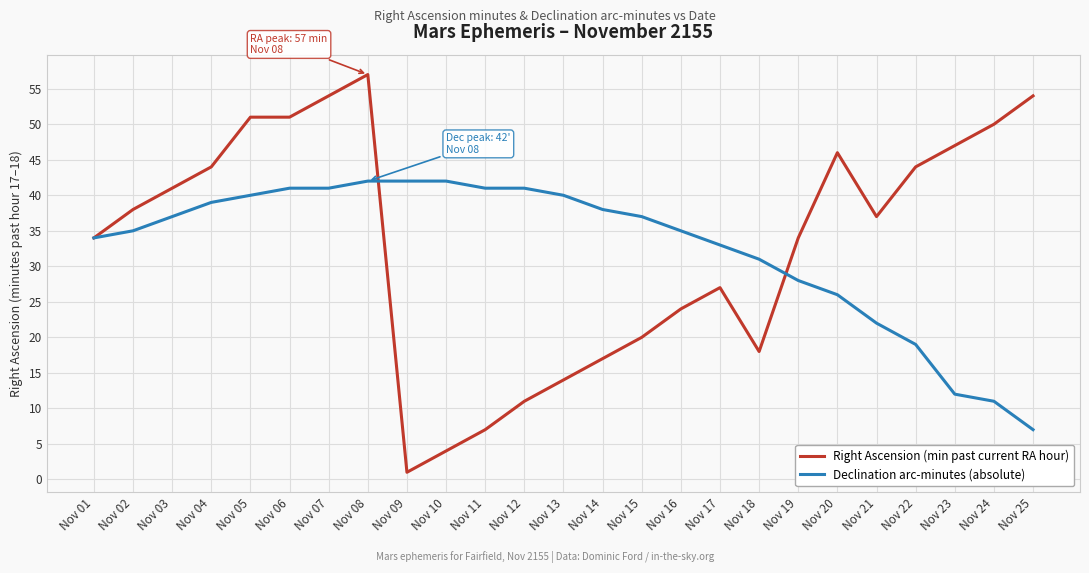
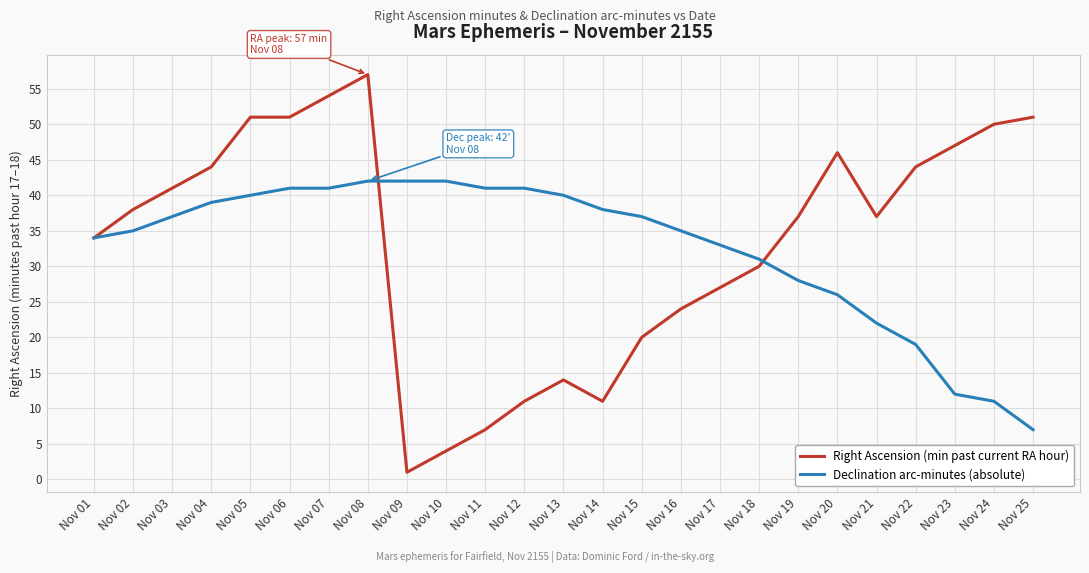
  {
    "Right Ascension (min past current RA hour)": {
      "Nov 02": 38,
      "Nov 03": 41,
      "Nov 04": 44,
      "Nov 05": 51,
      "Nov 06": 51,
      "Nov 07": 54,
      "Nov 09": 1,
      "Nov 10": 4,
      "Nov 11": 7,
      "Nov 12": 11,
      "Nov 13": 14,
-     "Nov 14": 17,
+     "Nov 14": 11,
      "Nov 15": 20,
      "Nov 16": 24,
      "Nov 17": 27,
-     "Nov 18": 18,
-     "Nov 19": 34,
+     "Nov 18": 30,
+     "Nov 19": 37,
      "Nov 20": 46,
      "Nov 21": 37,
      "Nov 22": 44,
      "Nov 23": 47,
      "Nov 24": 50,
-     "Nov 25": 54
+     "Nov 25": 51
    },
    "Declination arc-minutes (absolute)": {
      "Nov 02": 35,
      "Nov 03": 37,
      "Nov 04": 39,
      "Nov 05": 40,
      "Nov 06": 41,
      "Nov 07": 41,
      "Nov 08": 42,
      "Nov 11": 41,
      "Nov 12": 41,
      "Nov 13": 40,
      "Nov 14": 38,
      "Nov 15": 37,
      "Nov 16": 35,
      "Nov 17": 33,
      "Nov 18": 31,
      "Nov 19": 28,
      "Nov 20": 26,
      "Nov 21": 22,
      "Nov 22": 19,
      "Nov 23": 12,
      "Nov 24": 11,
      "Nov 25": 7
    }
  }
